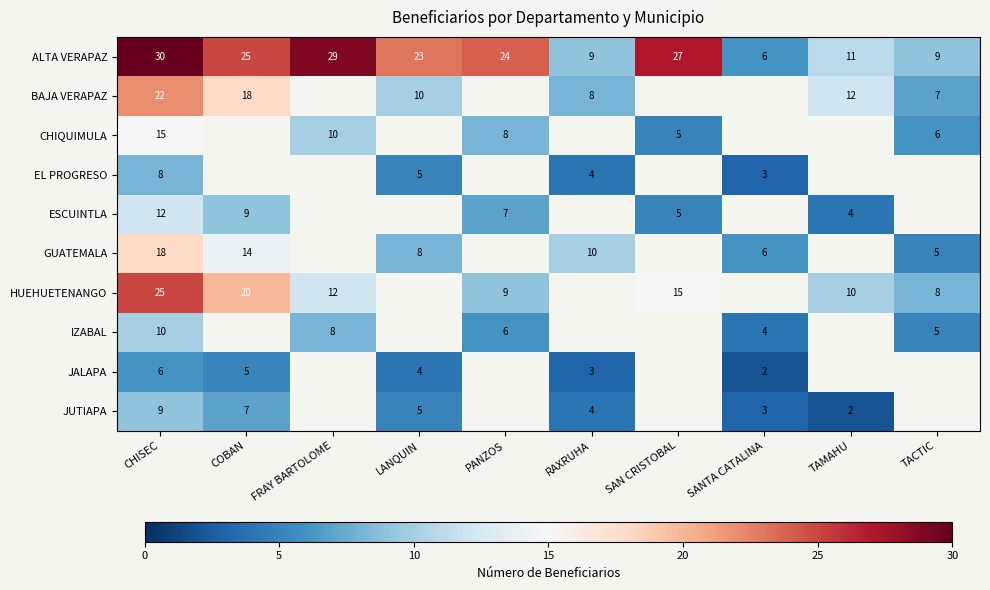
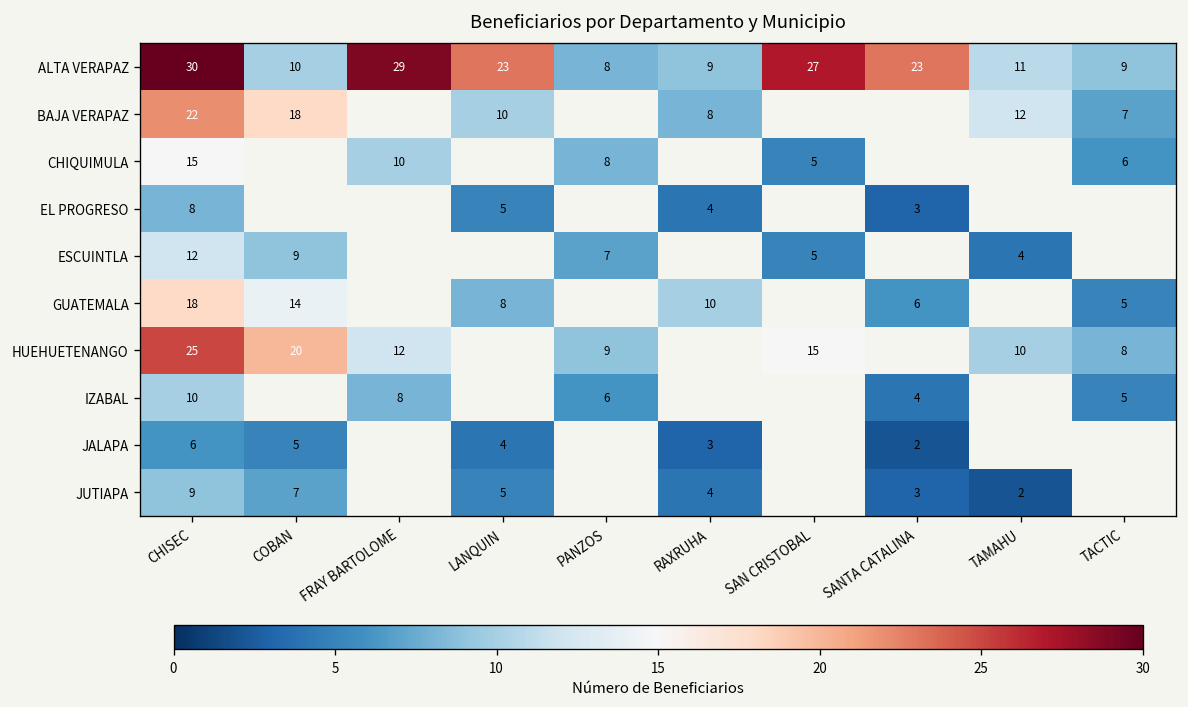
  {
    "ALTA VERAPAZ": {
      "CHISEC": 30,
-     "COBAN": 25,
+     "COBAN": 10,
      "FRAY BARTOLOME": 29,
      "LANQUIN": 23,
-     "PANZOS": 24,
+     "PANZOS": 8,
      "RAXRUHA": 9,
      "SAN CRISTOBAL": 27,
-     "SANTA CATALINA": 6,
+     "SANTA CATALINA": 23,
      "TAMAHU": 11,
      "TACTIC": 9
    },
    "BAJA VERAPAZ": {
      "CHISEC": 22,
      "COBAN": 18,
      "LANQUIN": 10,
      "RAXRUHA": 8,
      "TAMAHU": 12,
      "TACTIC": 7
    },
    "CHIQUIMULA": {
      "CHISEC": 15,
      "FRAY BARTOLOME": 10,
      "PANZOS": 8,
      "SAN CRISTOBAL": 5,
      "TACTIC": 6
    },
    "EL PROGRESO": {
      "CHISEC": 8,
      "LANQUIN": 5,
      "RAXRUHA": 4,
      "SANTA CATALINA": 3
    },
    "ESCUINTLA": {
      "CHISEC": 12,
      "COBAN": 9,
      "PANZOS": 7,
      "SAN CRISTOBAL": 5,
      "TAMAHU": 4
    },
    "GUATEMALA": {
      "CHISEC": 18,
      "COBAN": 14,
      "LANQUIN": 8,
      "RAXRUHA": 10,
      "SANTA CATALINA": 6,
      "TACTIC": 5
    },
    "HUEHUETENANGO": {
      "CHISEC": 25,
      "COBAN": 20,
      "FRAY BARTOLOME": 12,
      "PANZOS": 9,
      "SAN CRISTOBAL": 15,
      "TAMAHU": 10,
      "TACTIC": 8
    },
    "IZABAL": {
      "CHISEC": 10,
      "FRAY BARTOLOME": 8,
      "PANZOS": 6,
      "SANTA CATALINA": 4,
      "TACTIC": 5
    },
    "JALAPA": {
      "CHISEC": 6,
      "COBAN": 5,
      "LANQUIN": 4,
      "RAXRUHA": 3,
      "SANTA CATALINA": 2
    },
    "JUTIAPA": {
      "CHISEC": 9,
      "COBAN": 7,
      "LANQUIN": 5,
      "RAXRUHA": 4,
      "SANTA CATALINA": 3,
      "TAMAHU": 2
    }
  }
